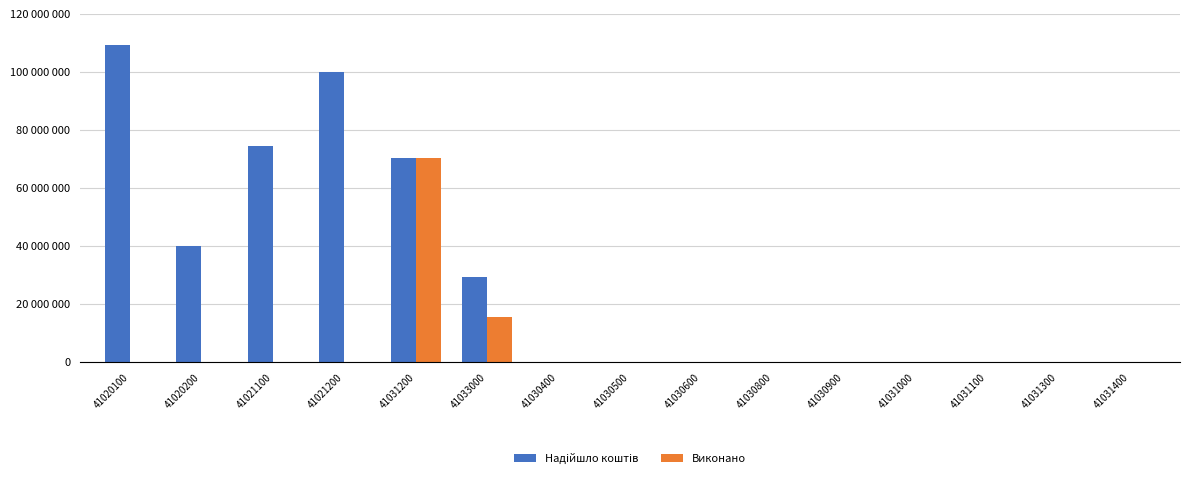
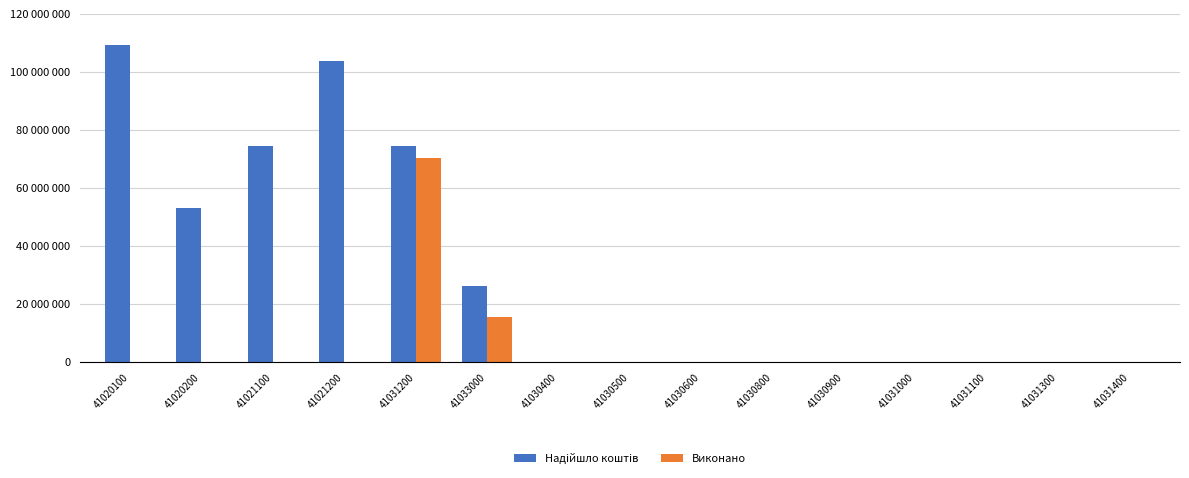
  {
    "Надійшло коштів": {
      "41020100": 109000000,
-     "41020200": 40000000,
+     "41020200": 53000000,
      "41021100": 74000000,
-     "41021200": 100000000,
-     "41031200": 70000000,
-     "41033000": 29000000,
+     "41021200": 104000000,
+     "41031200": 75000000,
+     "41033000": 26000000,
      "41030400": 0,
      "41030500": 0,
      "41030600": 0,
      "41030800": 0,
      "41030900": 0,
      "41031000": 0,
      "41031100": 0,
      "41031300": 0,
      "41031400": 0
    },
    "Виконано": {
      "41020100": 0,
      "41020200": 0,
      "41021100": 0,
      "41021200": 0,
      "41031200": 70000000,
      "41033000": 15000000,
      "41030400": 0,
      "41030500": 0,
      "41030600": 0,
      "41030800": 0,
      "41030900": 0,
      "41031000": 0,
      "41031100": 0,
      "41031300": 0,
      "41031400": 0
    }
  }
